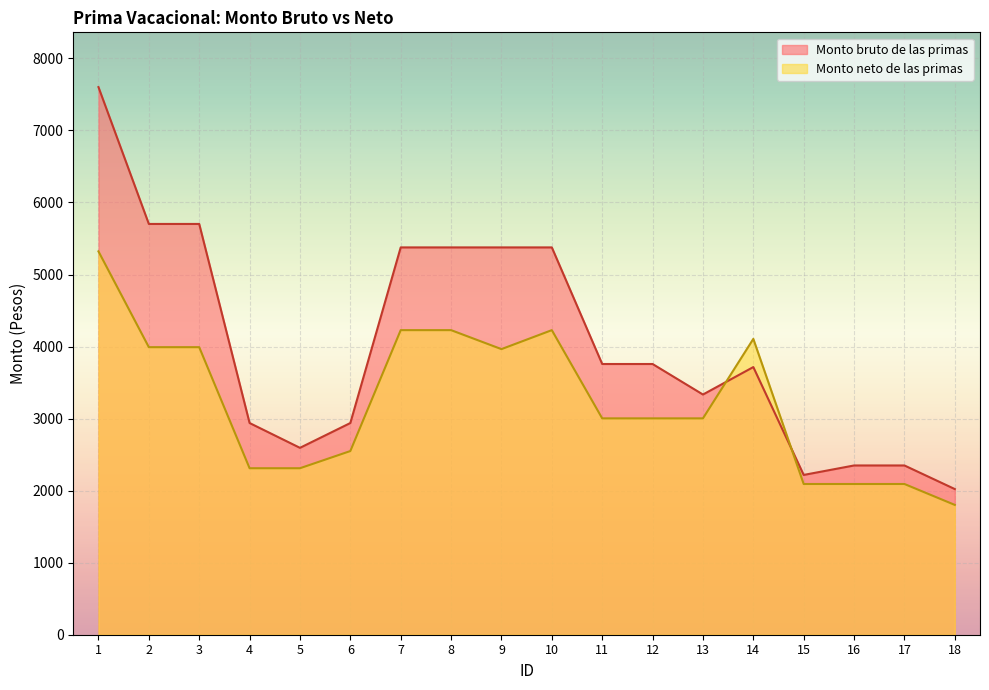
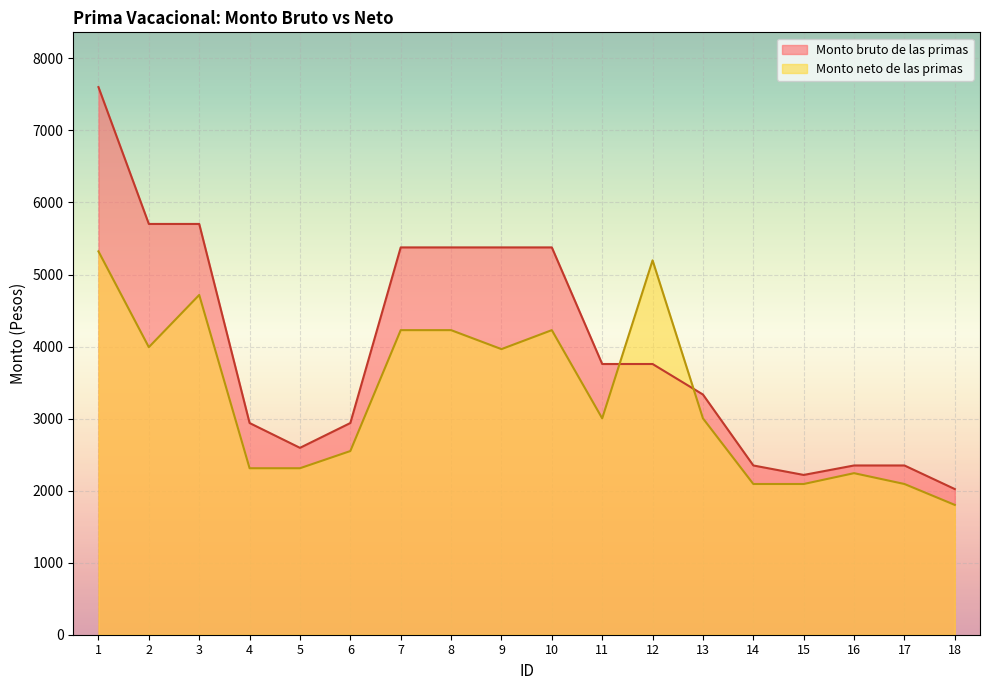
  {
    "Monto bruto de las primas": {
      "1": 7600,
      "2": 5700,
      "3": 5700,
      "4": 2900,
      "5": 2600,
      "6": 2900,
      "7": 5400,
      "8": 5400,
      "9": 5400,
      "10": 5400,
      "11": 3800,
      "12": 3800,
      "13": 3300,
-     "14": 3700,
+     "14": 2300,
      "15": 2200,
      "16": 2300,
      "17": 2300,
      "18": 2000
    },
    "Monto neto de las primas": {
      "1": 5300,
      "2": 4000,
-     "3": 4000,
+     "3": 4700,
      "4": 2300,
      "5": 2300,
      "6": 2500,
      "7": 4200,
      "8": 4200,
      "9": 4000,
      "10": 4200,
      "11": 3000,
-     "12": 3000,
+     "12": 5200,
      "13": 3000,
-     "14": 4100,
+     "14": 2100,
      "15": 2100,
-     "16": 2100,
+     "16": 2200,
      "17": 2100,
      "18": 1800
    }
  }
